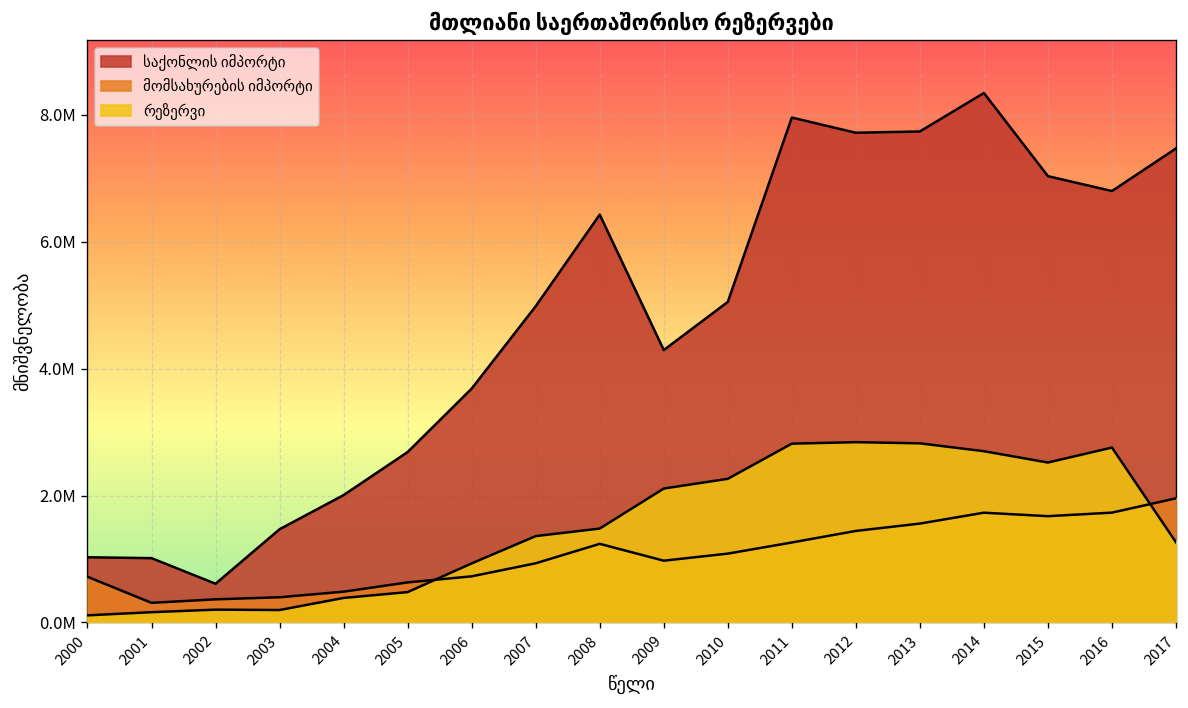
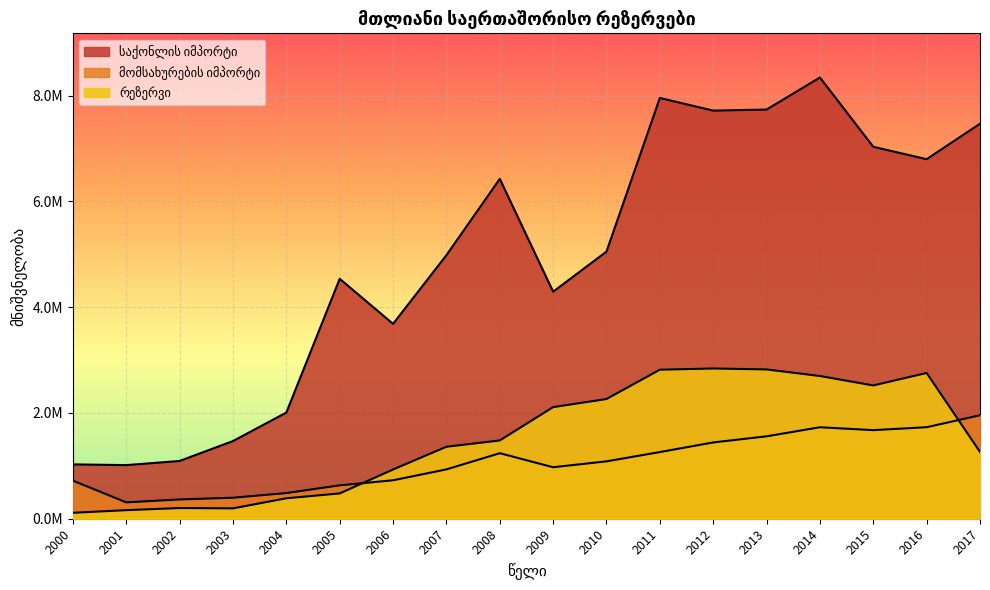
  {
    "საქონლის იმპორტი": {
      "2000": 1000000,
      "2001": 1000000,
-     "2002": 600000,
+     "2002": 1100000,
      "2003": 1500000,
      "2004": 2000000,
-     "2005": 2700000,
+     "2005": 4500000,
      "2006": 3700000,
      "2007": 5000000,
      "2008": 6400000,
      "2009": 4300000,
      "2010": 5100000,
      "2011": 8000000,
      "2012": 7700000,
      "2013": 7700000,
      "2014": 8300000,
      "2015": 7000000,
      "2016": 6800000,
      "2017": 7500000
    },
    "მომსახურების იმპორტი": {
      "2000": 700000,
      "2001": 300000,
      "2002": 400000,
      "2003": 400000,
      "2004": 500000,
      "2005": 600000,
      "2006": 700000,
      "2007": 900000,
      "2008": 1200000,
      "2009": 1000000,
      "2010": 1100000,
      "2011": 1300000,
      "2012": 1400000,
      "2013": 1600000,
      "2014": 1700000,
      "2015": 1700000,
      "2016": 1700000,
      "2017": 2000000
    },
    "რეზერვი": {
      "2000": 100000,
      "2001": 200000,
      "2002": 200000,
      "2003": 200000,
      "2004": 400000,
      "2005": 500000,
      "2006": 900000,
      "2007": 1400000,
      "2008": 1500000,
      "2009": 2100000,
      "2010": 2300000,
      "2011": 2800000,
      "2012": 2800000,
      "2013": 2800000,
      "2014": 2700000,
      "2015": 2500000,
      "2016": 2800000,
      "2017": 1300000
    }
  }
